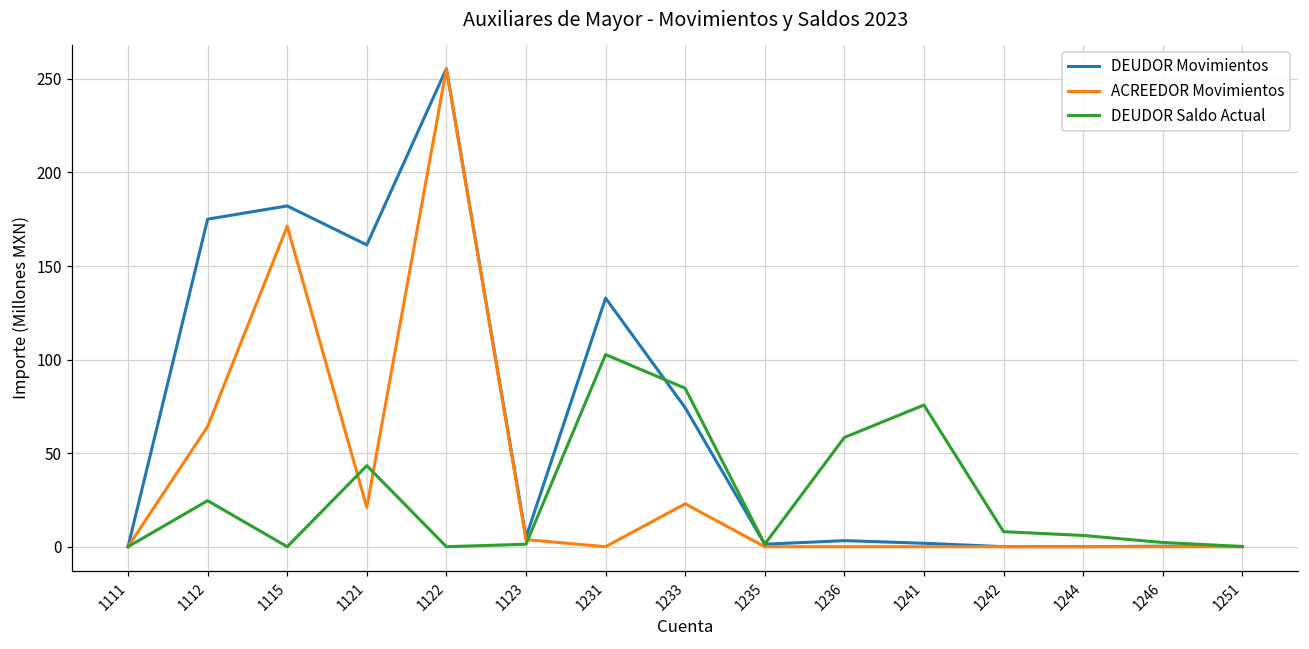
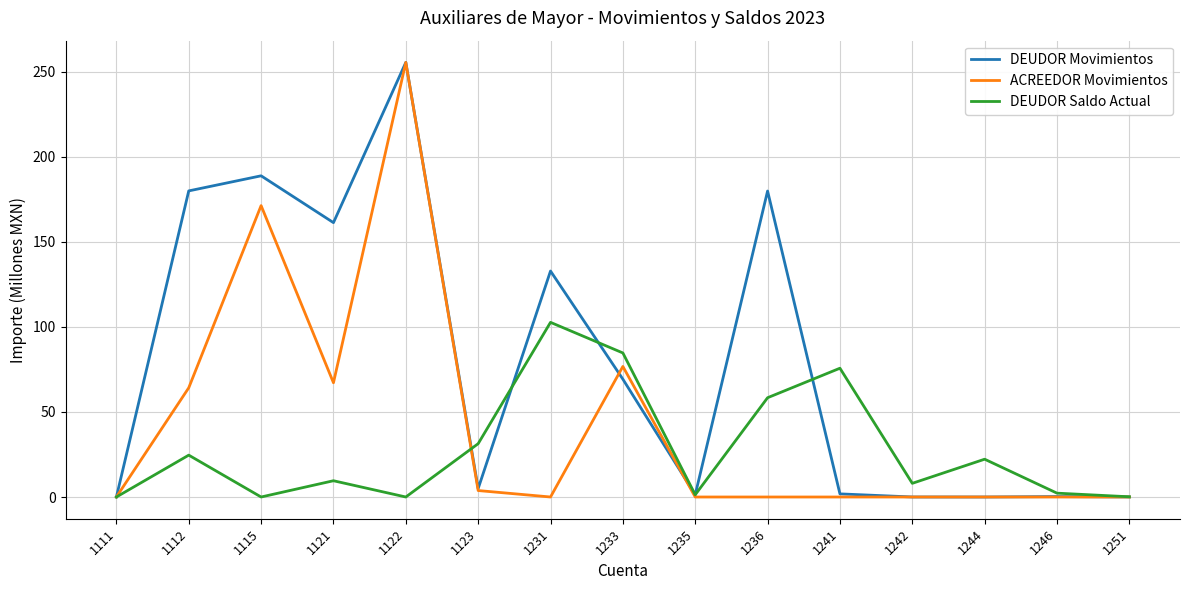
  {
    "DEUDOR Movimientos": {
-     "1112": 175,
-     "1115": 182,
+     "1112": 180,
+     "1115": 189,
      "1121": 161,
      "1231": 133,
-     "1233": 74,
-     "1236": 3,
+     "1233": 69,
+     "1236": 180,
      "1241": 2
    },
    "ACREEDOR Movimientos": {
      "1112": 64,
      "1115": 171,
-     "1121": 21,
+     "1121": 67,
      "1231": 0,
-     "1233": 23,
+     "1233": 77,
      "1236": 0,
      "1241": 0
    },
    "DEUDOR Saldo Actual": {
      "1112": 25,
      "1115": 0,
-     "1121": 43,
+     "1121": 10,
      "1122": 0,
-     "1123": 1,
+     "1123": 31,
      "1231": 103,
      "1233": 85,
      "1236": 58,
      "1241": 76,
      "1242": 8,
-     "1244": 6,
+     "1244": 22,
      "1246": 2
    }
  }
